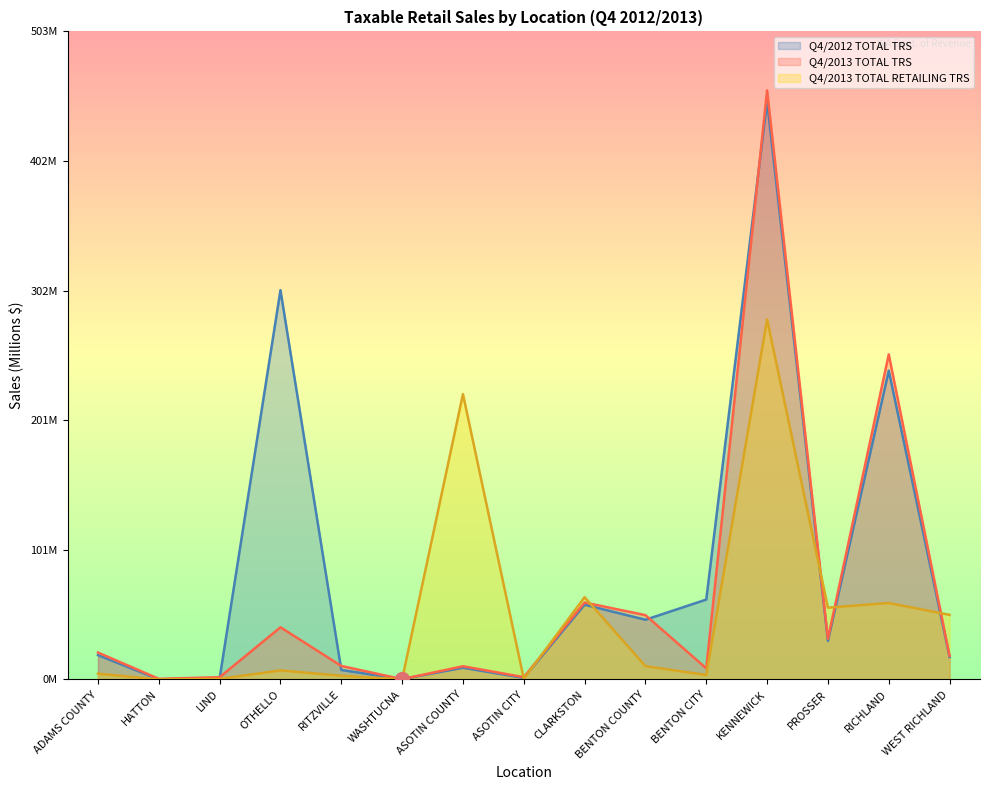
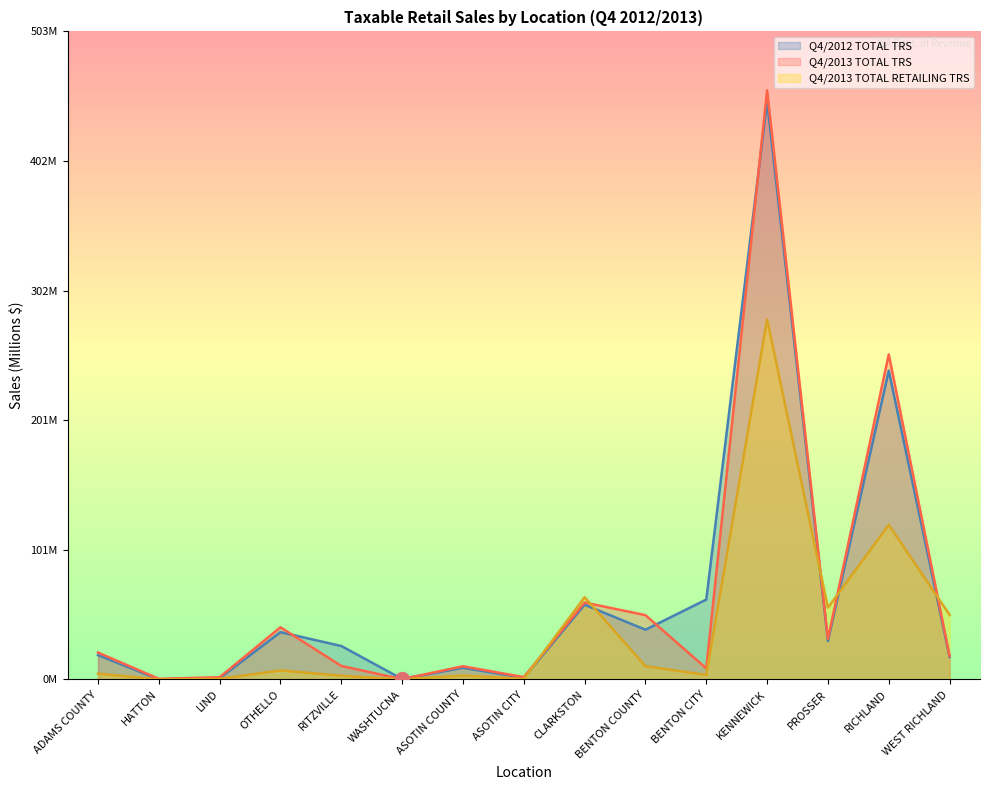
  {
    "Q4/2012 TOTAL TRS": {
      "ADAMS COUNTY": 19000000,
-     "OTHELLO": 302000000,
-     "RITZVILLE": 7000000,
-     "BENTON COUNTY": 46000000,
+     "OTHELLO": 37000000,
+     "RITZVILLE": 26000000,
+     "BENTON COUNTY": 39000000,
      "BENTON CITY": 62000000,
      "KENNEWICK": 449000000,
      "RICHLAND": 240000000
    },
    "Q4/2013 TOTAL RETAILING TRS": {
      "ADAMS COUNTY": 5000000,
      "OTHELLO": 7000000,
      "RITZVILLE": 3000000,
-     "ASOTIN COUNTY": 221000000,
+     "ASOTIN COUNTY": 3000000,
      "CLARKSTON": 64000000,
      "BENTON COUNTY": 10000000,
      "BENTON CITY": 4000000,
      "KENNEWICK": 280000000,
      "PROSSER": 56000000,
-     "RICHLAND": 59000000,
+     "RICHLAND": 120000000,
      "WEST RICHLAND": 50000000
    }
  }
